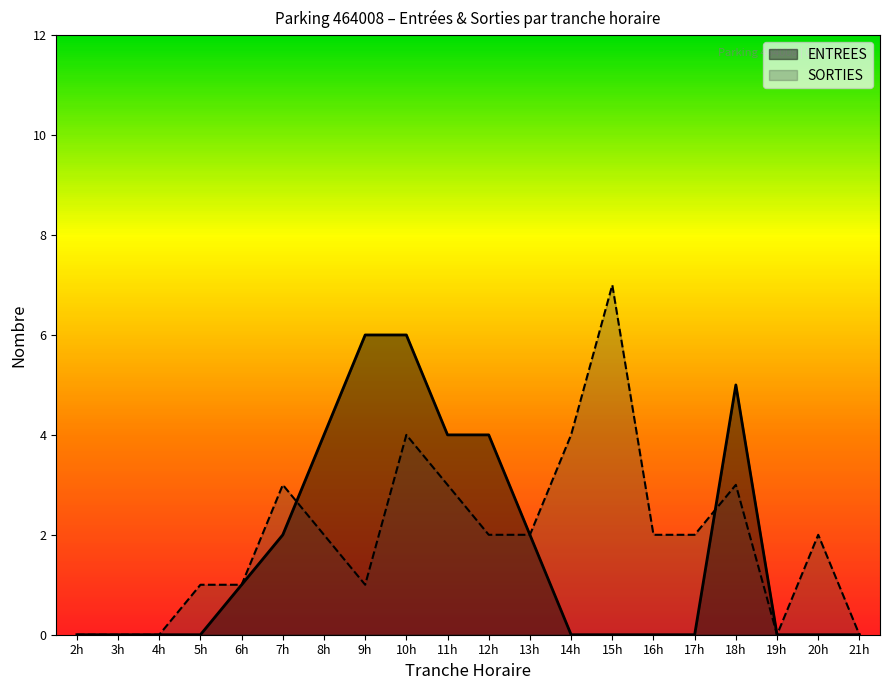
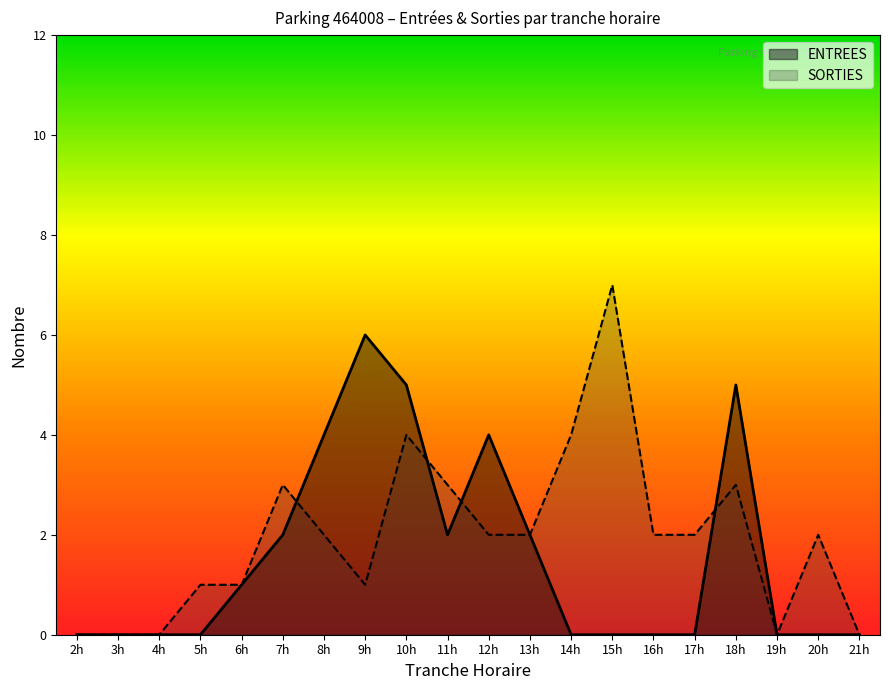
  {
    "ENTREES": {
      "5h": 0,
      "7h": 2,
      "8h": 4,
      "9h": 6,
-     "10h": 6,
-     "11h": 4,
+     "10h": 5,
+     "11h": 2,
      "12h": 4,
      "14h": 0,
      "15h": 0,
      "16h": 0,
      "17h": 0,
      "18h": 5,
      "20h": 0
    },
    "SORTIES": {
      "5h": 1,
      "7h": 3,
      "8h": 2,
      "9h": 1,
      "10h": 4,
      "11h": 3,
      "12h": 2,
      "14h": 4,
      "15h": 7,
      "16h": 2,
      "17h": 2,
      "18h": 3,
      "20h": 2
    }
  }
